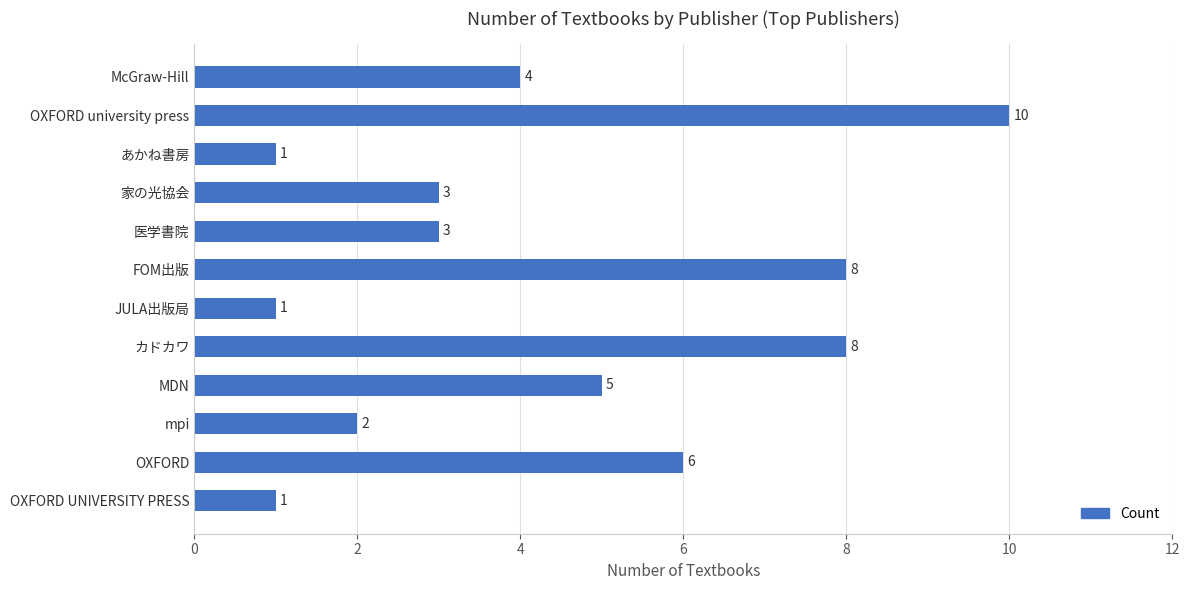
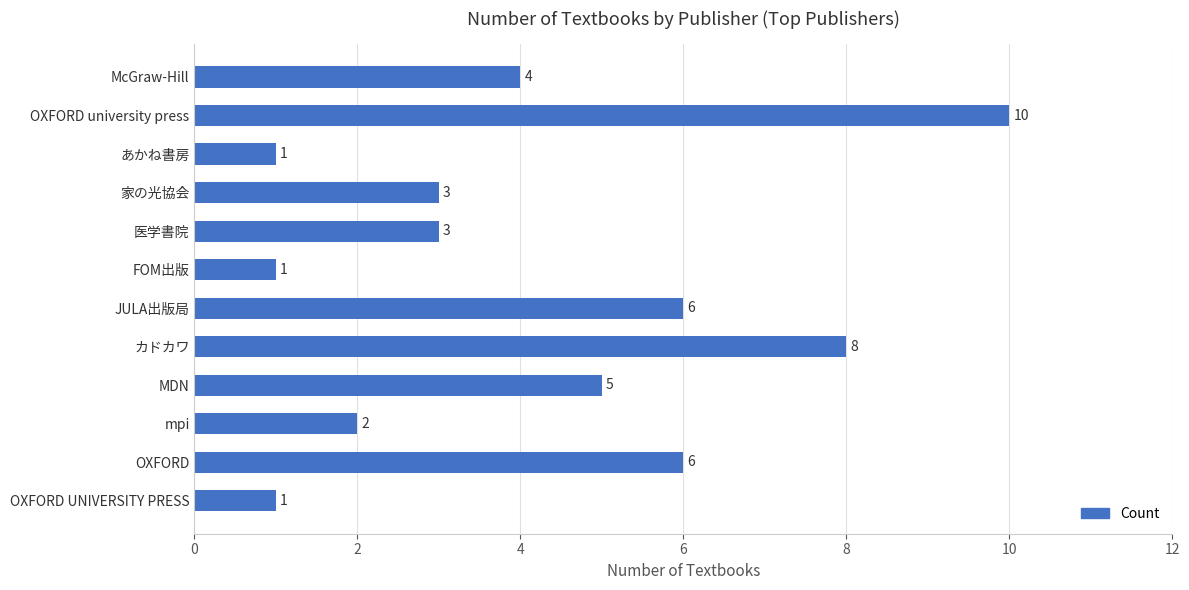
  {
    "McGraw-Hill": 4,
    "OXFORD university press": 10,
    "あかね書房": 1,
    "家の光協会": 3,
    "医学書院": 3,
-   "FOM出版": 8,
-   "JULA出版局": 1,
+   "FOM出版": 1,
+   "JULA出版局": 6,
    "カドカワ": 8,
    "MDN": 5,
    "mpi": 2,
    "OXFORD": 6,
    "OXFORD UNIVERSITY PRESS": 1
  }
